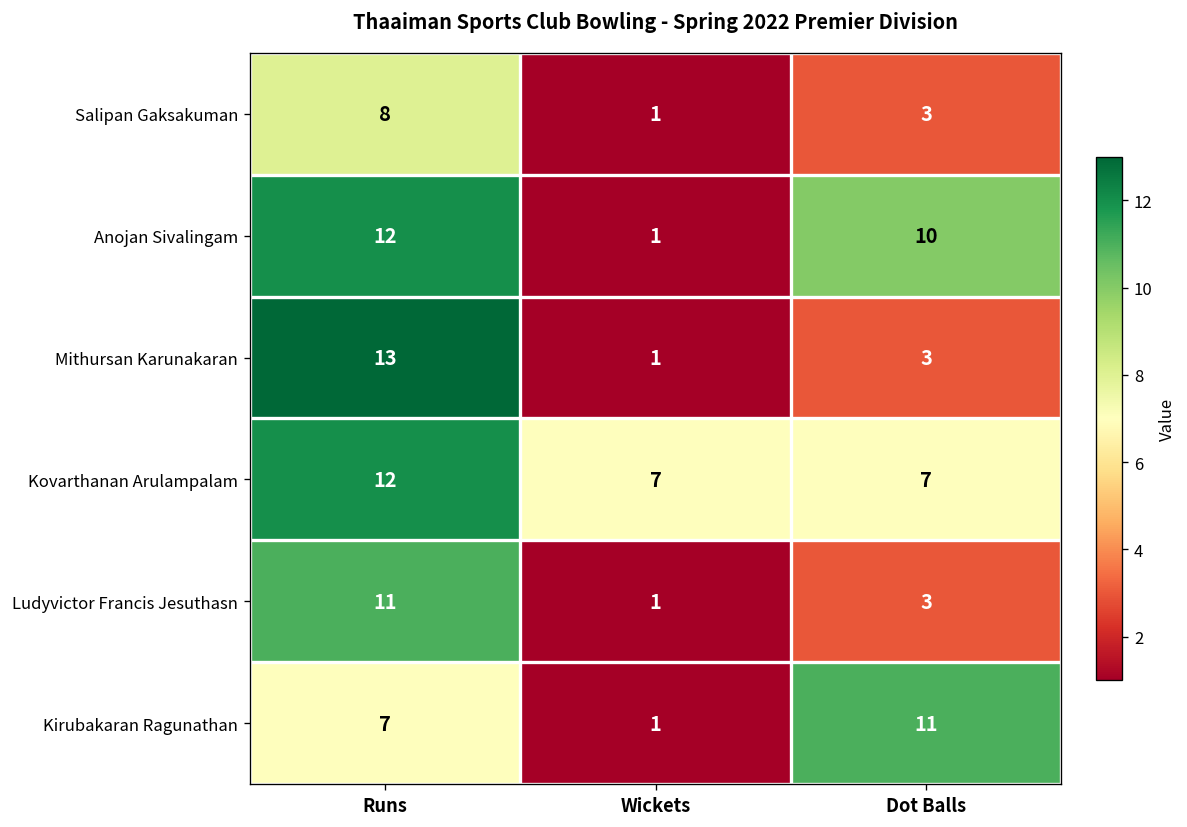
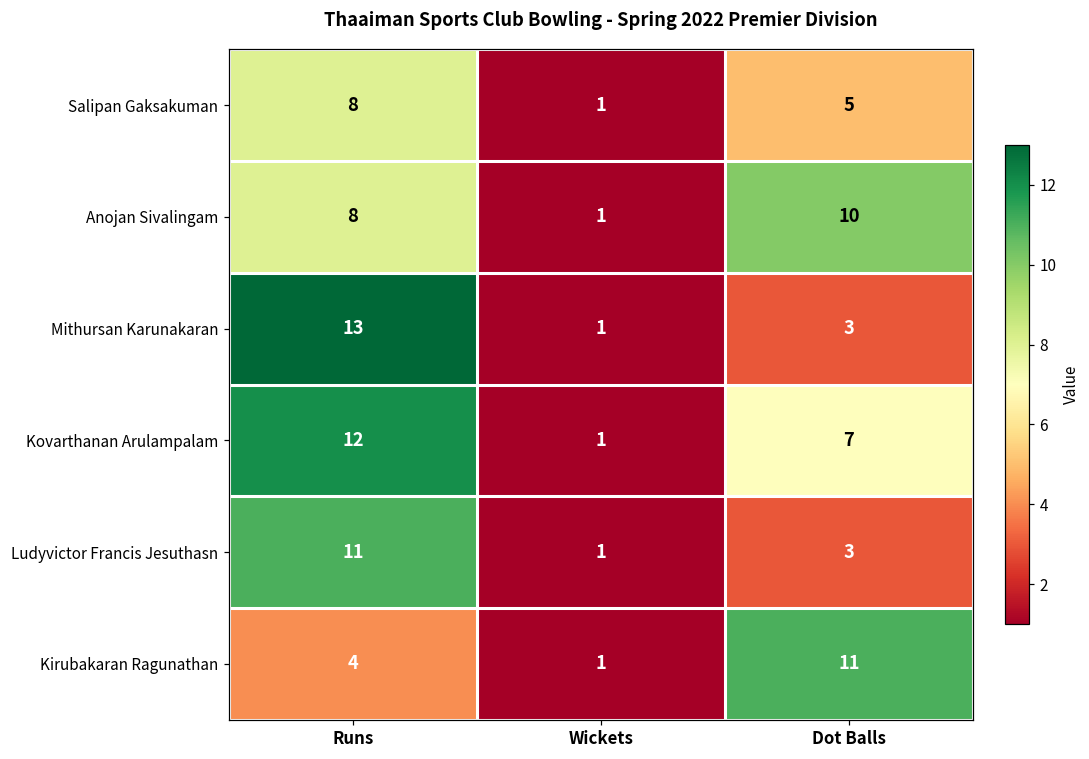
  {
    "Salipan Gaksakuman": {
      "Runs": 8,
      "Wickets": 1,
-     "Dot Balls": 3
+     "Dot Balls": 5
    },
    "Anojan Sivalingam": {
-     "Runs": 12,
+     "Runs": 8,
      "Wickets": 1,
      "Dot Balls": 10
    },
    "Mithursan Karunakaran": {
      "Runs": 13,
      "Wickets": 1,
      "Dot Balls": 3
    },
    "Kovarthanan Arulampalam": {
      "Runs": 12,
-     "Wickets": 7,
+     "Wickets": 1,
      "Dot Balls": 7
    },
    "Ludyvictor Francis Jesuthasn": {
      "Runs": 11,
      "Wickets": 1,
      "Dot Balls": 3
    },
    "Kirubakaran Ragunathan": {
-     "Runs": 7,
+     "Runs": 4,
      "Wickets": 1,
      "Dot Balls": 11
    }
  }
